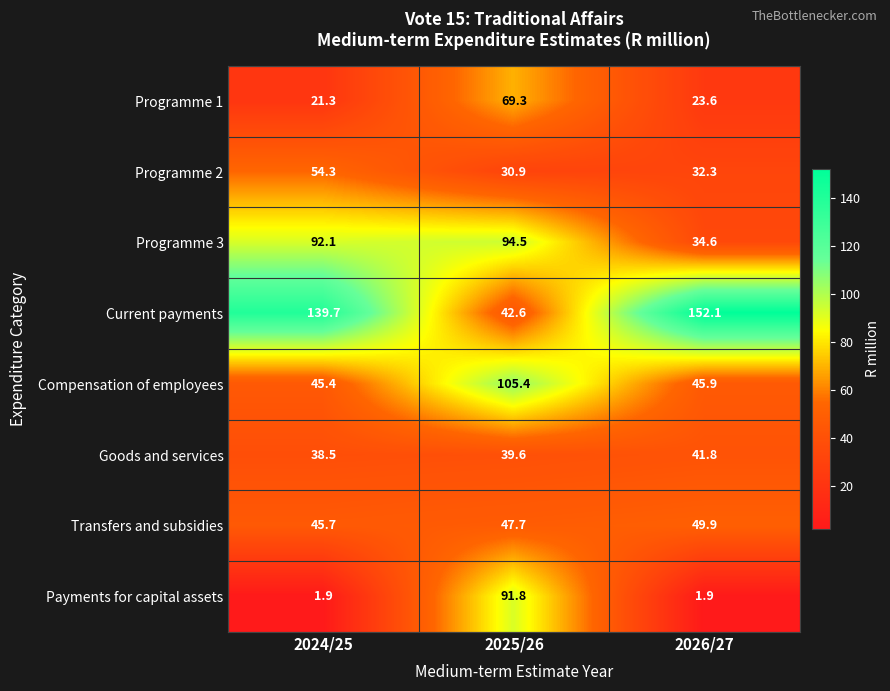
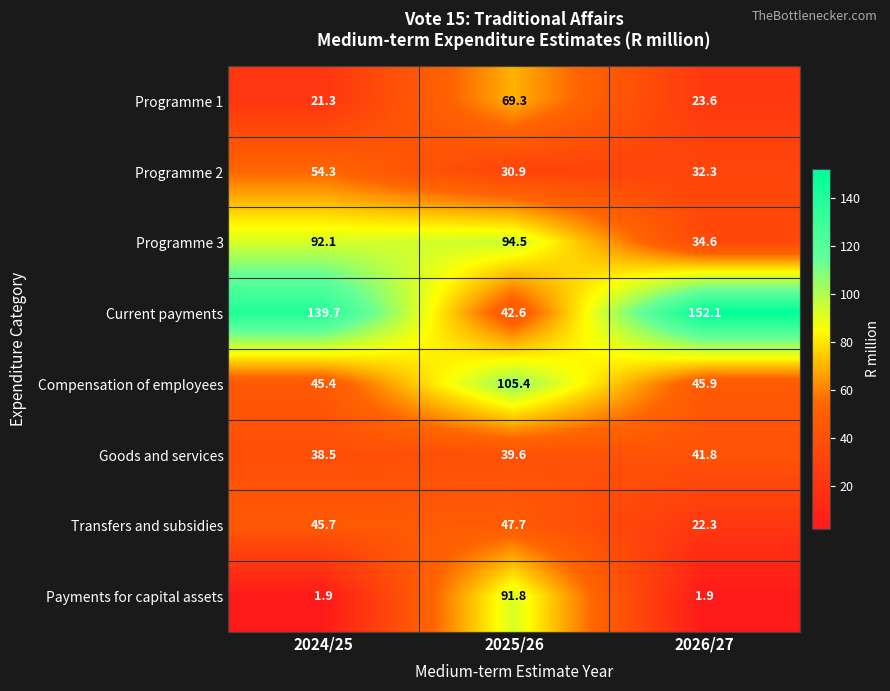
  {
    "Programme 1": {
      "2024/25": 21.3,
      "2025/26": 69.3,
      "2026/27": 23.6
    },
    "Programme 2": {
      "2024/25": 54.3,
      "2025/26": 30.9,
      "2026/27": 32.3
    },
    "Programme 3": {
      "2024/25": 92.1,
      "2025/26": 94.5,
      "2026/27": 34.6
    },
    "Current payments": {
      "2024/25": 139.7,
      "2025/26": 42.6,
      "2026/27": 152.1
    },
    "Compensation of employees": {
      "2024/25": 45.4,
      "2025/26": 105.4,
      "2026/27": 45.9
    },
    "Goods and services": {
      "2024/25": 38.5,
      "2025/26": 39.6,
      "2026/27": 41.8
    },
    "Transfers and subsidies": {
      "2024/25": 45.7,
      "2025/26": 47.7,
-     "2026/27": 49.9
+     "2026/27": 22.3
    },
    "Payments for capital assets": {
      "2024/25": 1.9,
      "2025/26": 91.8,
      "2026/27": 1.9
    }
  }
